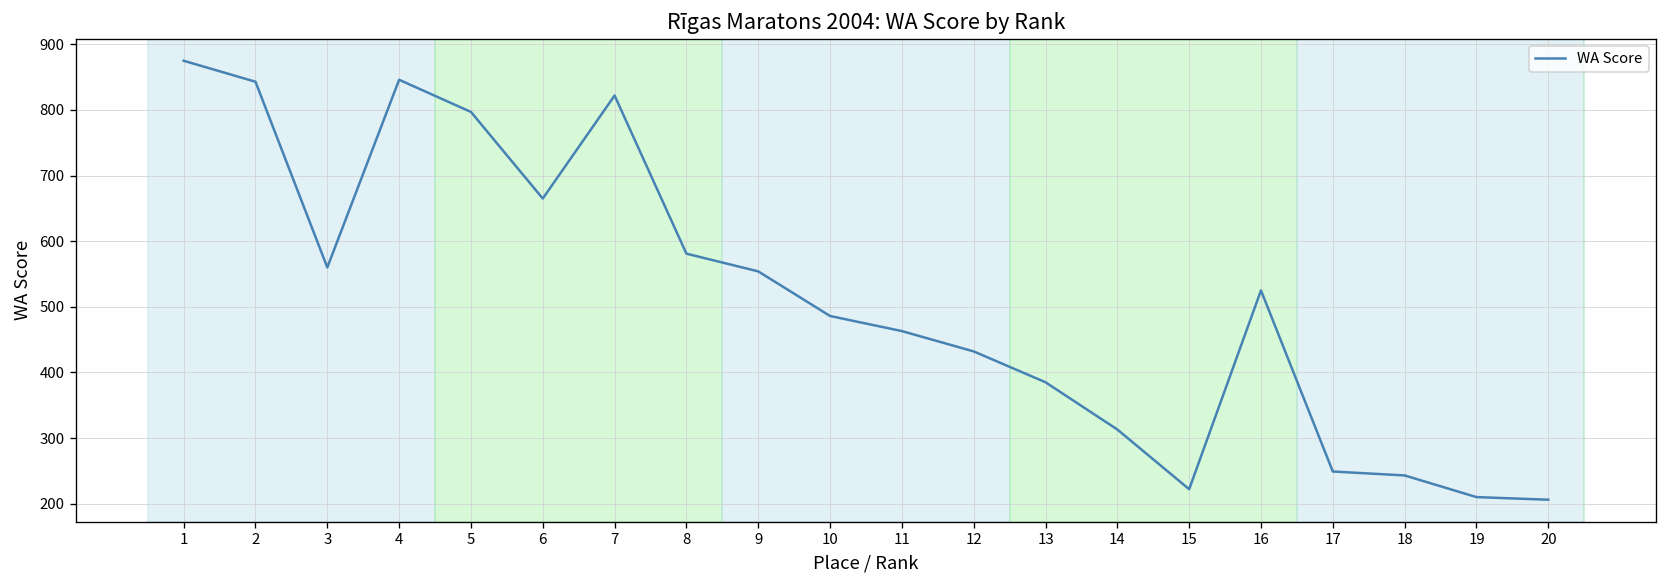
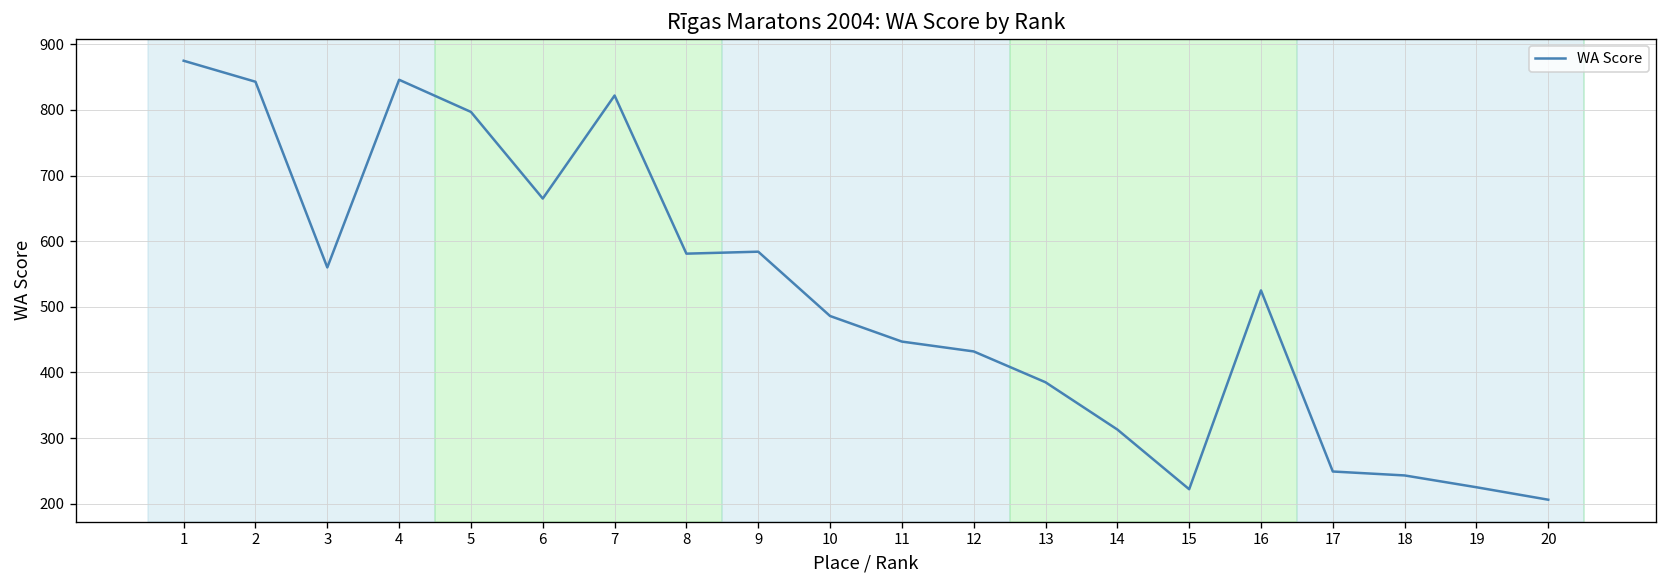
  {
    "1": 880,
    "2": 840,
    "3": 560,
    "4": 850,
    "5": 800,
    "6": 670,
    "7": 820,
    "8": 580,
-   "9": 550,
+   "9": 580,
    "10": 490,
-   "11": 460,
+   "11": 450,
    "12": 430,
    "13": 390,
    "14": 310,
    "15": 220,
    "16": 530,
    "17": 250,
    "18": 240,
-   "19": 210,
+   "19": 230,
    "20": 210
  }
